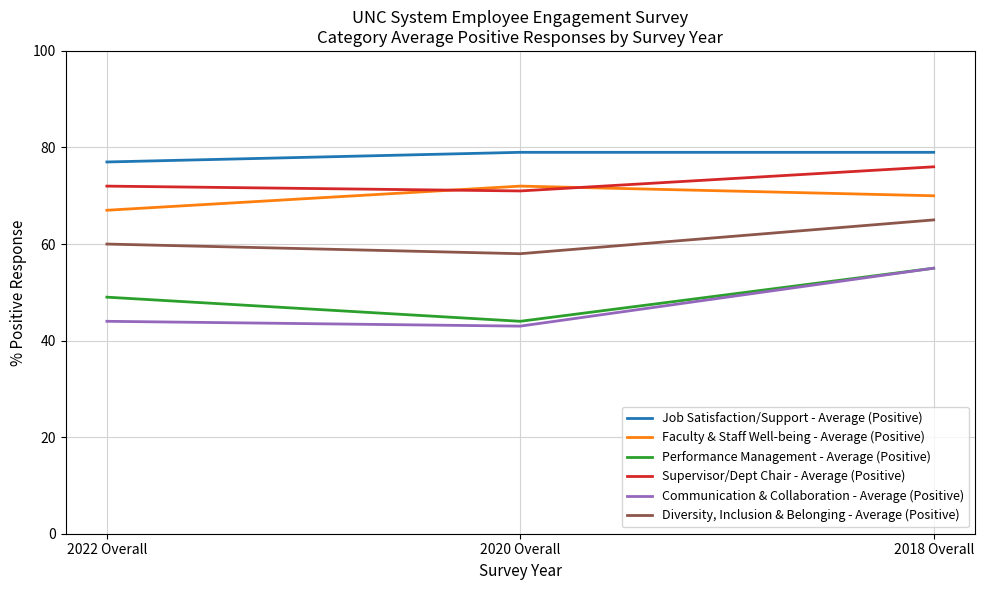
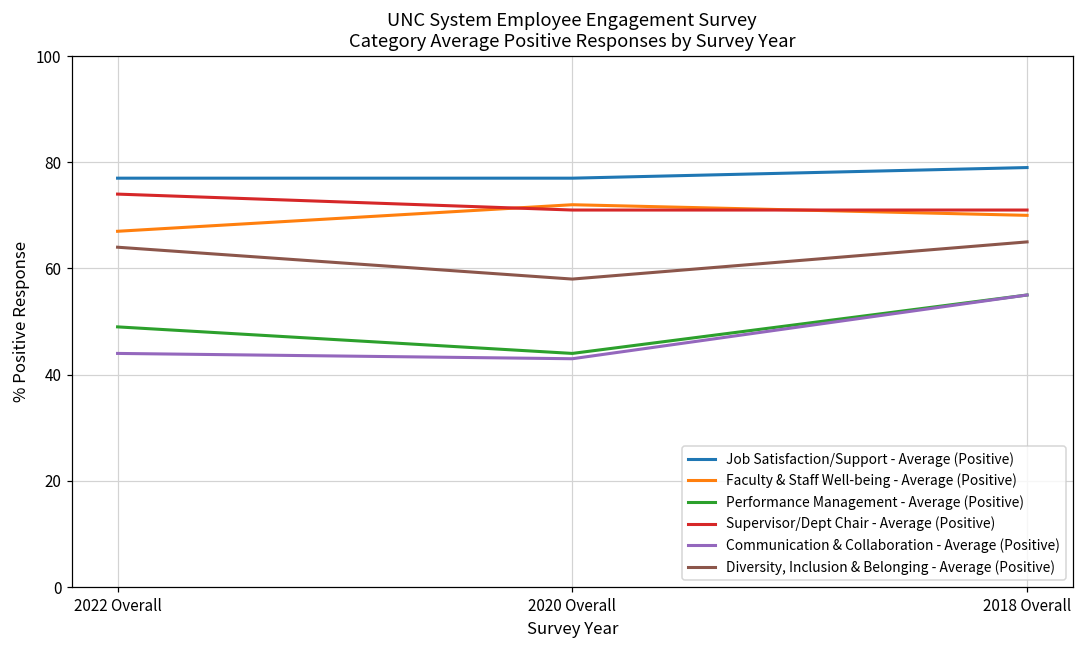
  {
    "Job Satisfaction/Support - Average (Positive)": {
      "2022 Overall": 77,
-     "2020 Overall": 79,
+     "2020 Overall": 77,
      "2018 Overall": 79
    },
    "Faculty & Staff Well-being - Average (Positive)": {
      "2022 Overall": 67,
      "2020 Overall": 72,
      "2018 Overall": 70
    },
    "Performance Management - Average (Positive)": {
      "2022 Overall": 49,
      "2020 Overall": 44
    },
    "Supervisor/Dept Chair - Average (Positive)": {
-     "2022 Overall": 72,
+     "2022 Overall": 74,
      "2020 Overall": 71,
-     "2018 Overall": 76
+     "2018 Overall": 71
    },
    "Communication & Collaboration - Average (Positive)": {
      "2022 Overall": 44,
      "2020 Overall": 43
    },
    "Diversity, Inclusion & Belonging - Average (Positive)": {
-     "2022 Overall": 60,
+     "2022 Overall": 64,
      "2020 Overall": 58,
      "2018 Overall": 65
    }
  }
